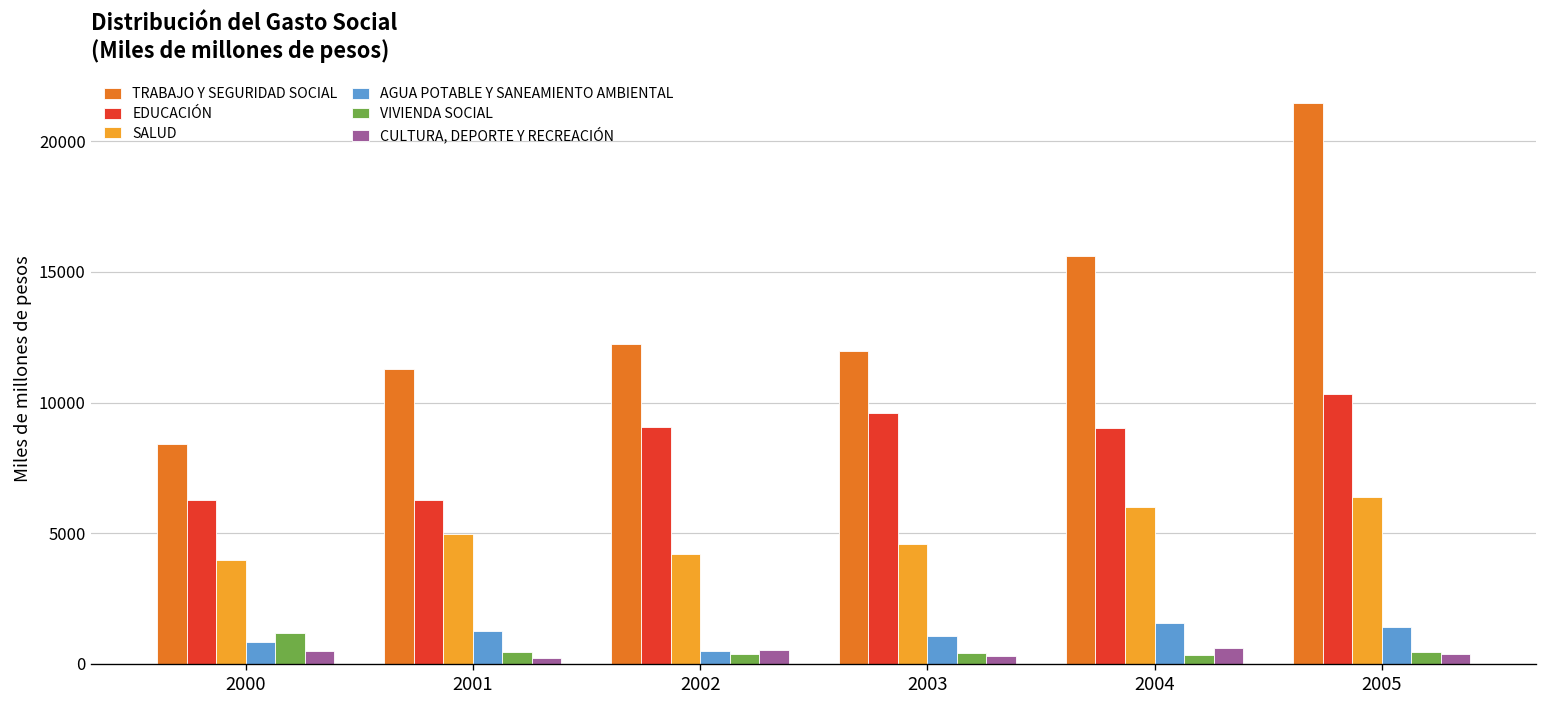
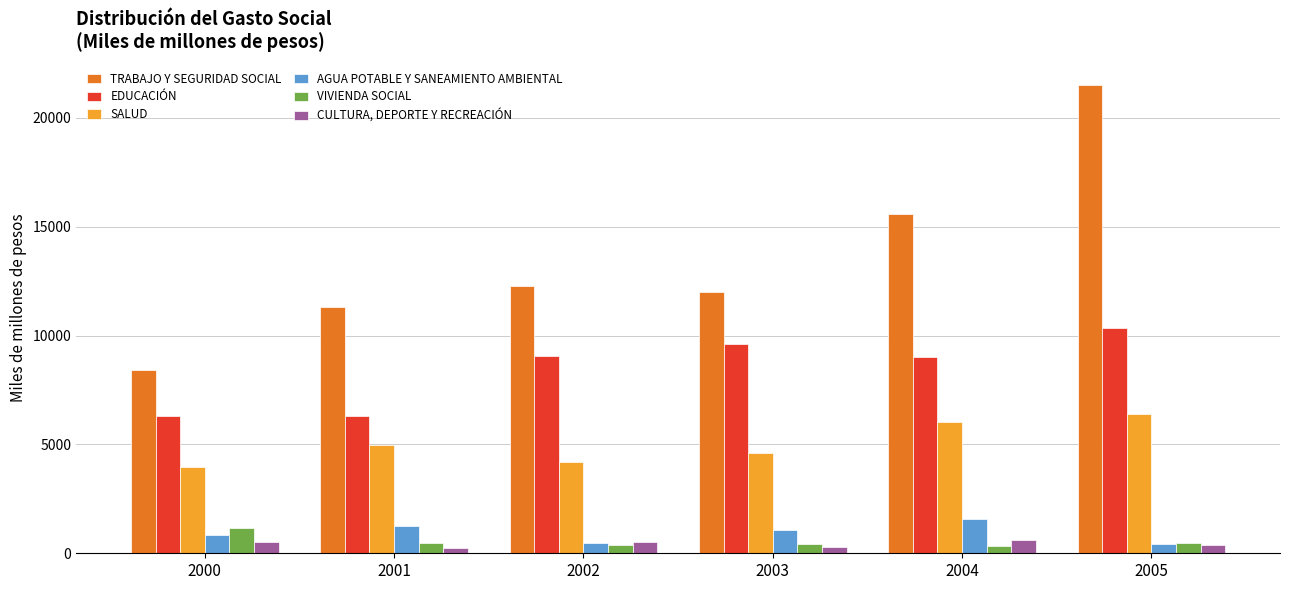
  {
    "EDUCACIÓN": {
      "2000": 6300,
      "2001": 6300,
      "2002": 9100,
      "2003": 9600,
      "2004": 9000,
      "2005": 10300
    },
    "AGUA POTABLE Y SANEAMIENTO AMBIENTAL": {
      "2000": 800,
      "2001": 1300,
      "2002": 500,
      "2003": 1100,
      "2004": 1600,
-     "2005": 1400
+     "2005": 400
    },
    "VIVIENDA SOCIAL": {
      "2000": 1200,
      "2001": 500,
      "2002": 400,
      "2003": 400,
      "2004": 300,
      "2005": 500
    },
    "CULTURA, DEPORTE Y RECREACIÓN": {
      "2000": 500,
      "2001": 200,
      "2002": 500,
      "2003": 300,
      "2004": 600,
      "2005": 400
    }
  }
